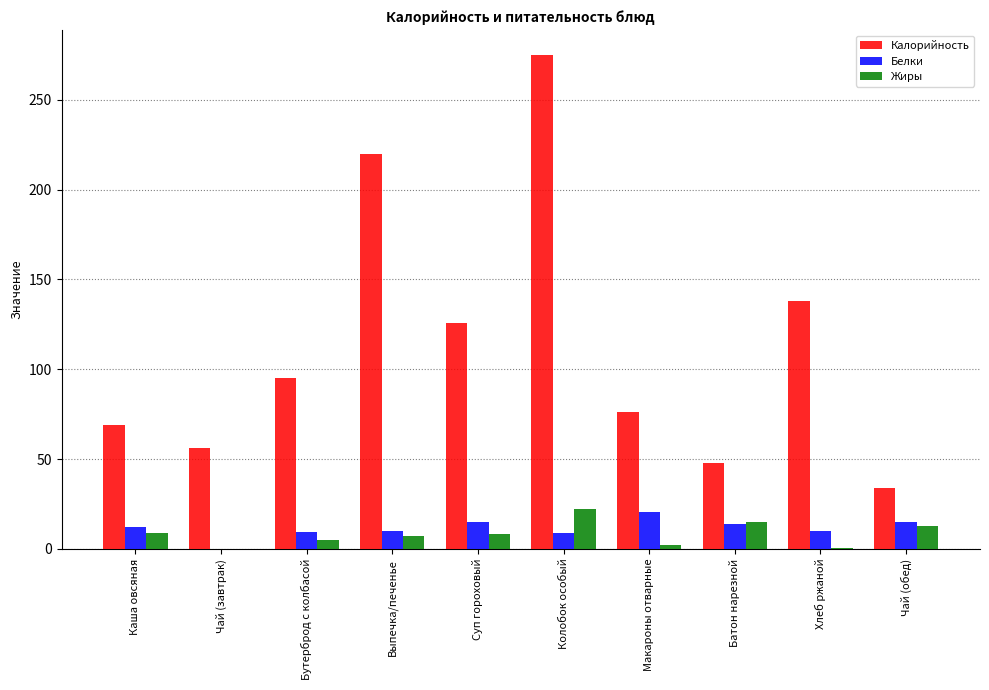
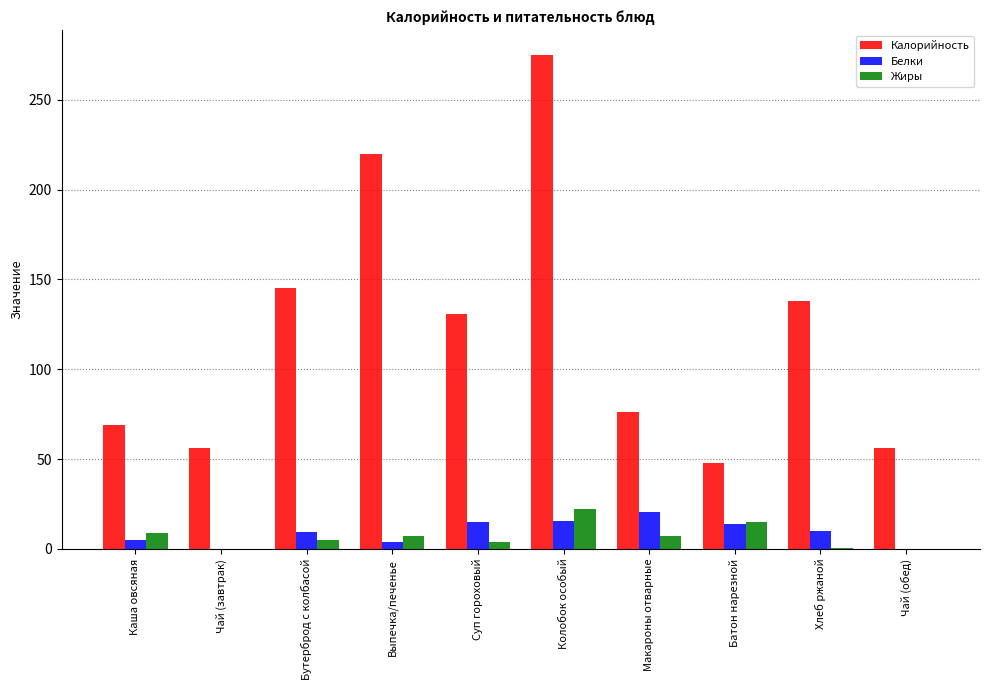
  {
    "Калорийность": {
      "Каша овсяная": 69,
      "Чай (завтрак)": 56,
-     "Бутерброд с колбасой": 95,
+     "Бутерброд с колбасой": 145,
      "Выпечка/печенье": 220,
-     "Суп гороховый": 126,
+     "Суп гороховый": 131,
      "Колобок особый": 275,
      "Макароны отварные": 76,
      "Батон нарезной": 48,
      "Хлеб ржаной": 138,
-     "Чай (обед)": 34
+     "Чай (обед)": 56
    },
    "Белки": {
-     "Каша овсяная": 12,
+     "Каша овсяная": 5,
      "Бутерброд с колбасой": 9,
-     "Выпечка/печенье": 10,
+     "Выпечка/печенье": 4,
      "Суп гороховый": 15,
-     "Колобок особый": 9,
+     "Колобок особый": 16,
      "Макароны отварные": 20,
      "Батон нарезной": 14,
      "Хлеб ржаной": 10,
-     "Чай (обед)": 15
+     "Чай (обед)": 0
    },
    "Жиры": {
      "Каша овсяная": 9,
      "Бутерброд с колбасой": 5,
      "Выпечка/печенье": 7,
-     "Суп гороховый": 8,
+     "Суп гороховый": 4,
      "Колобок особый": 22,
-     "Макароны отварные": 2,
+     "Макароны отварные": 7,
      "Батон нарезной": 15,
-     "Чай (обед)": 13
+     "Чай (обед)": 0
    }
  }
